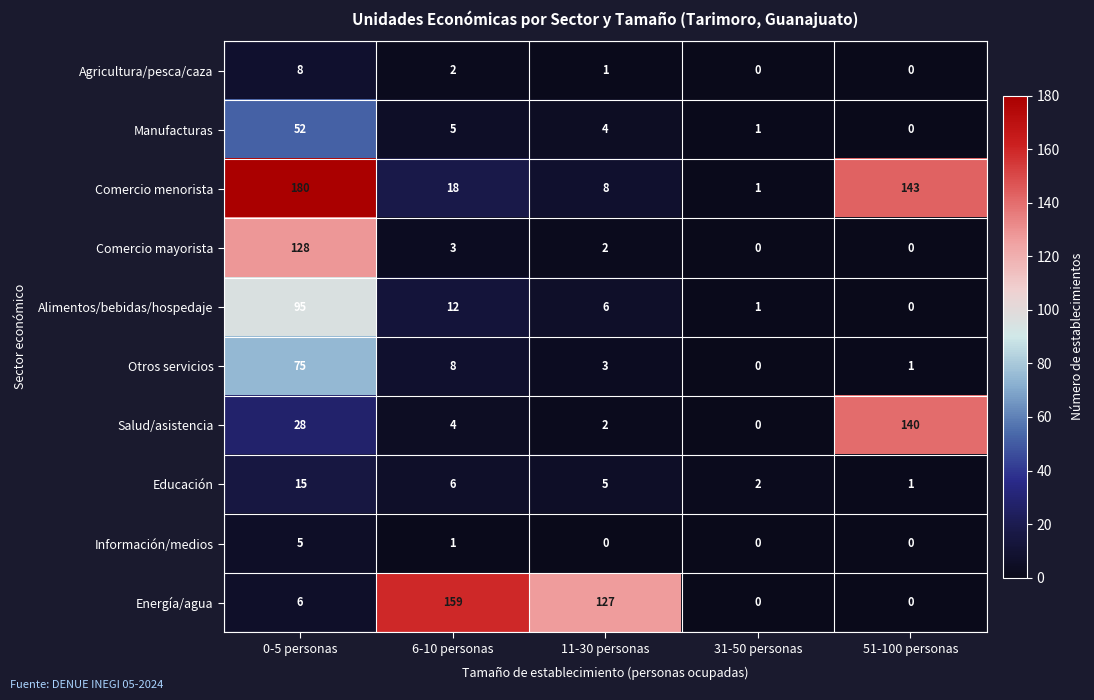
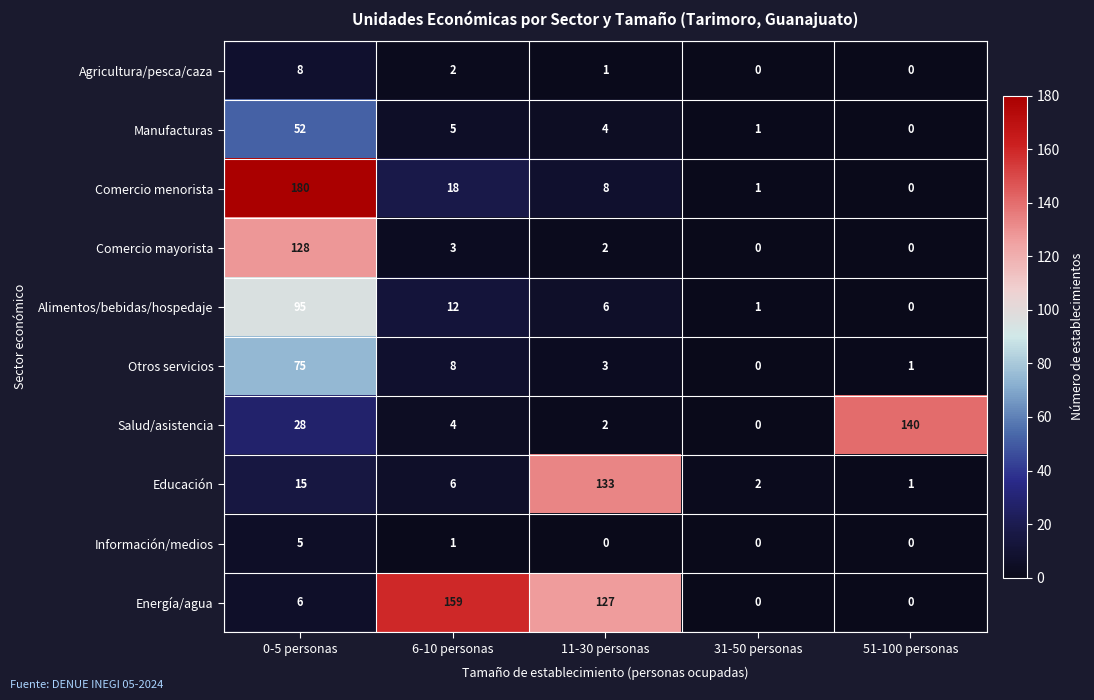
  {
    "Agricultura/pesca/caza": {
      "0-5 personas": 8,
      "6-10 personas": 2,
      "11-30 personas": 1,
      "31-50 personas": 0,
      "51-100 personas": 0
    },
    "Manufacturas": {
      "0-5 personas": 52,
      "6-10 personas": 5,
      "11-30 personas": 4,
      "31-50 personas": 1,
      "51-100 personas": 0
    },
    "Comercio menorista": {
      "0-5 personas": 180,
      "6-10 personas": 18,
      "11-30 personas": 8,
      "31-50 personas": 1,
-     "51-100 personas": 143
+     "51-100 personas": 0
    },
    "Comercio mayorista": {
      "0-5 personas": 128,
      "6-10 personas": 3,
      "11-30 personas": 2,
      "31-50 personas": 0,
      "51-100 personas": 0
    },
    "Alimentos/bebidas/hospedaje": {
      "6-10 personas": 12,
      "11-30 personas": 6,
      "31-50 personas": 1,
      "51-100 personas": 0
    },
    "Otros servicios": {
      "0-5 personas": 75,
      "6-10 personas": 8,
      "11-30 personas": 3,
      "31-50 personas": 0,
      "51-100 personas": 1
    },
    "Salud/asistencia": {
      "0-5 personas": 28,
      "6-10 personas": 4,
      "11-30 personas": 2,
      "31-50 personas": 0,
      "51-100 personas": 140
    },
    "Educación": {
      "0-5 personas": 15,
      "6-10 personas": 6,
-     "11-30 personas": 5,
+     "11-30 personas": 133,
      "31-50 personas": 2,
      "51-100 personas": 1
    },
    "Información/medios": {
      "0-5 personas": 5,
      "6-10 personas": 1,
      "11-30 personas": 0,
      "31-50 personas": 0,
      "51-100 personas": 0
    },
    "Energía/agua": {
      "0-5 personas": 6,
      "6-10 personas": 159,
      "11-30 personas": 127,
      "31-50 personas": 0,
      "51-100 personas": 0
    }
  }
